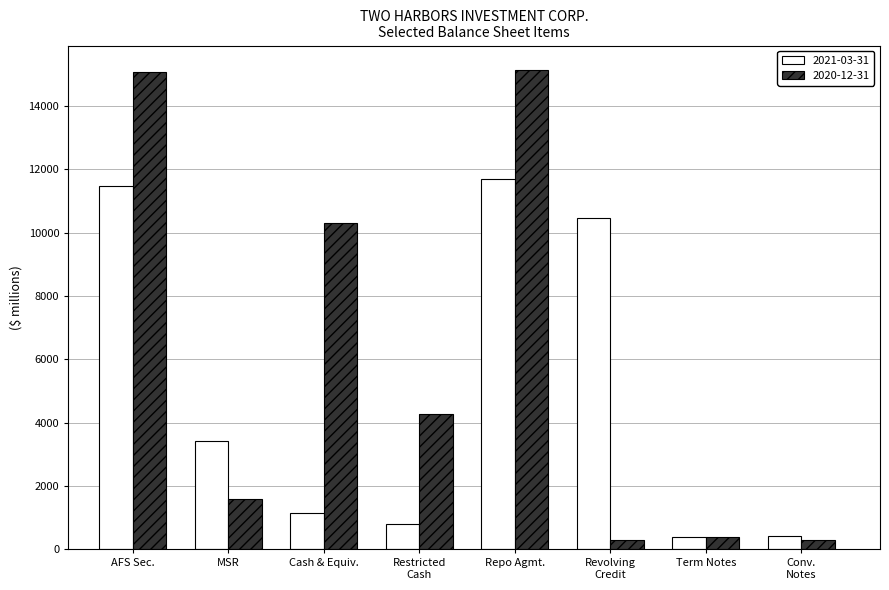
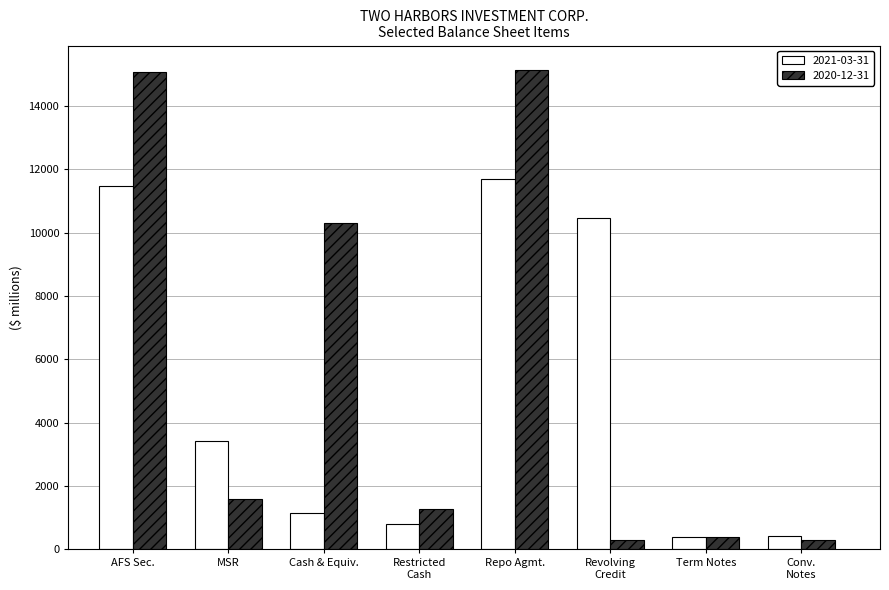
  {
    "2021-03-31": {
      "AFS Sec.": 11500,
      "MSR": 3400,
      "Cash & Equiv.": 1200,
      "Restricted Cash": 800,
      "Repo Agmt.": 11700,
      "Revolving Credit": 10500,
      "Term Notes": 400,
      "Conv. Notes": 400
    },
    "2020-12-31": {
      "AFS Sec.": 15100,
      "MSR": 1600,
      "Cash & Equiv.": 10300,
-     "Restricted Cash": 4300,
+     "Restricted Cash": 1300,
      "Repo Agmt.": 15100,
      "Revolving Credit": 300,
      "Term Notes": 400,
      "Conv. Notes": 300
    }
  }
